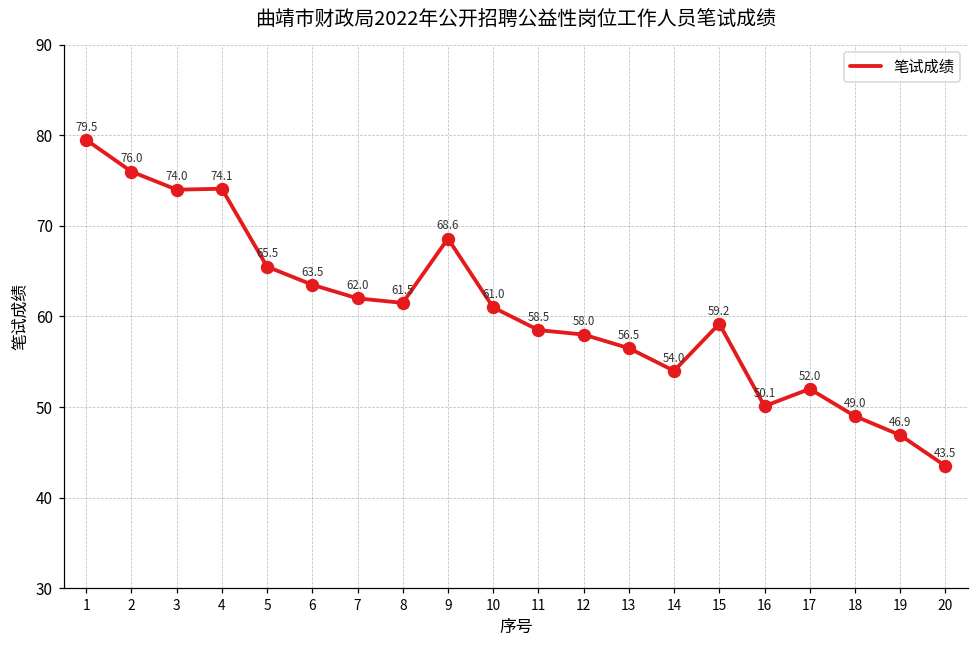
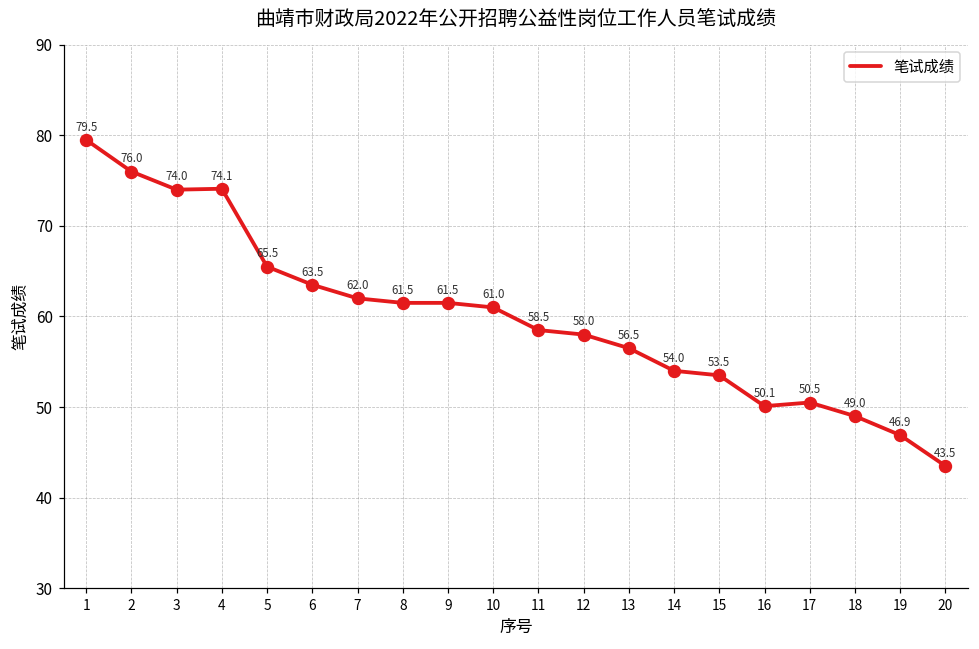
  {
    "1": 79.5,
    "2": 76.0,
    "3": 74.0,
    "4": 74.1,
    "5": 65.5,
    "6": 63.5,
    "7": 62.0,
    "8": 61.5,
-   "9": 68.6,
+   "9": 61.5,
    "10": 61.0,
    "11": 58.5,
    "12": 58.0,
    "13": 56.5,
    "14": 54.0,
-   "15": 59.2,
+   "15": 53.5,
    "16": 50.1,
-   "17": 52.0,
+   "17": 50.5,
    "18": 49.0,
    "19": 46.9,
    "20": 43.5
  }
